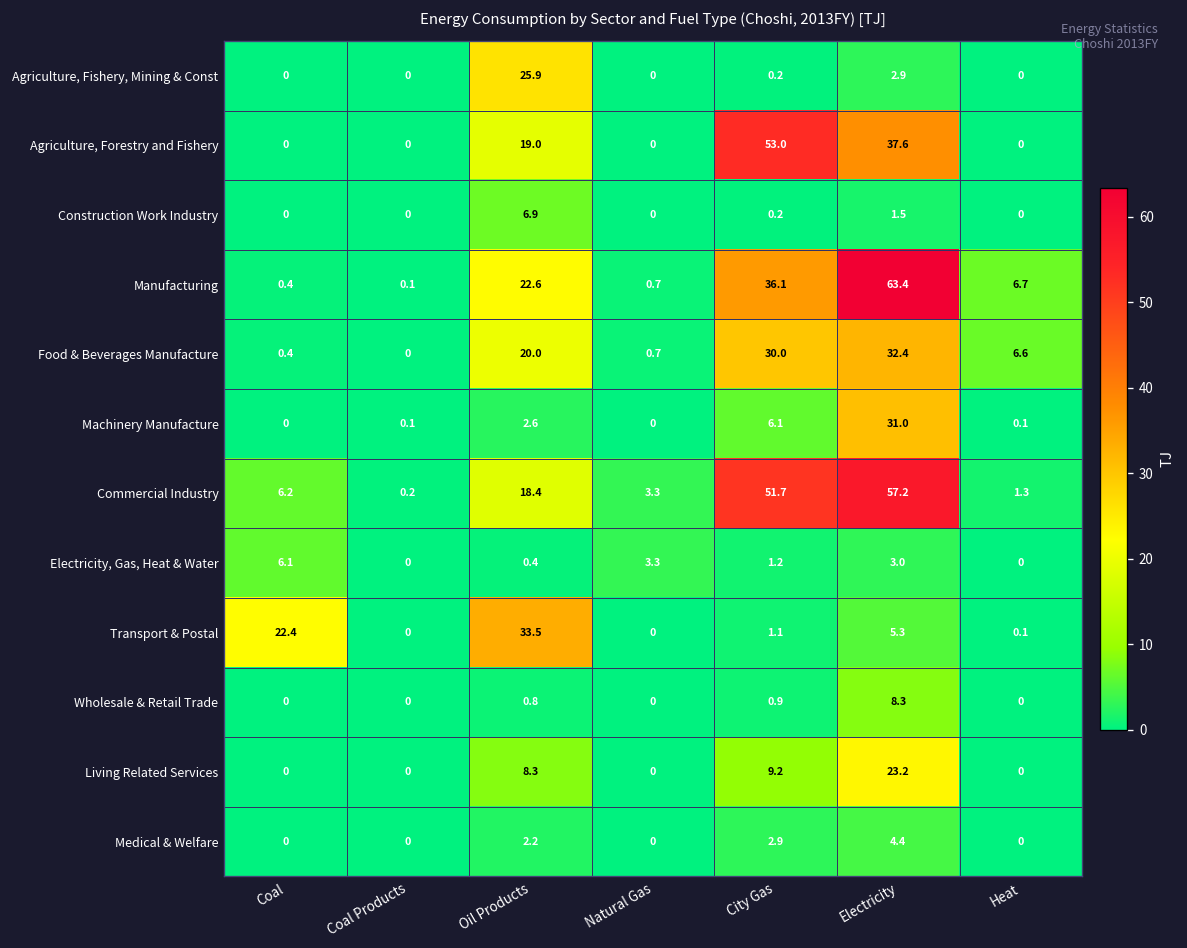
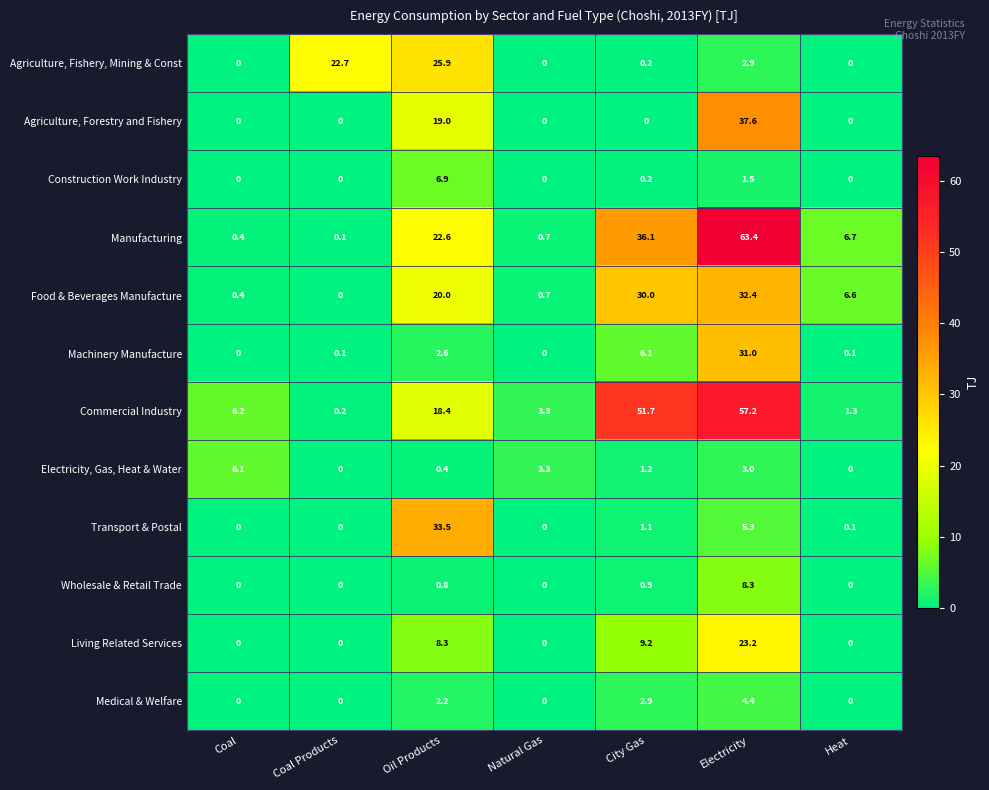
  {
    "Agriculture, Fishery, Mining & Const": {
      "Coal": 0,
-     "Coal Products": 0,
+     "Coal Products": 22.7,
      "Oil Products": 25.9,
      "Natural Gas": 0,
      "City Gas": 0.2,
      "Electricity": 2.9,
      "Heat": 0
    },
    "Agriculture, Forestry and Fishery": {
      "Coal": 0,
      "Coal Products": 0,
      "Oil Products": 19.0,
      "Natural Gas": 0,
-     "City Gas": 53.0,
+     "City Gas": 0,
      "Electricity": 37.6,
      "Heat": 0
    },
    "Construction Work Industry": {
      "Coal": 0,
      "Coal Products": 0,
      "Oil Products": 6.9,
      "Natural Gas": 0,
      "City Gas": 0.2,
      "Electricity": 1.5,
      "Heat": 0
    },
    "Manufacturing": {
      "Coal": 0.4,
      "Coal Products": 0.1,
      "Oil Products": 22.6,
      "Natural Gas": 0.7,
      "City Gas": 36.1,
      "Electricity": 63.4,
      "Heat": 6.7
    },
    "Food & Beverages Manufacture": {
      "Coal": 0.4,
      "Coal Products": 0,
      "Oil Products": 20.0,
      "Natural Gas": 0.7,
      "City Gas": 30.0,
      "Electricity": 32.4,
      "Heat": 6.6
    },
    "Machinery Manufacture": {
      "Coal": 0,
      "Coal Products": 0.1,
      "Oil Products": 2.6,
      "Natural Gas": 0,
      "City Gas": 6.1,
      "Electricity": 31.0,
      "Heat": 0.1
    },
    "Commercial Industry": {
      "Coal": 6.2,
      "Coal Products": 0.2,
      "Oil Products": 18.4,
      "Natural Gas": 3.3,
      "City Gas": 51.7,
      "Electricity": 57.2,
      "Heat": 1.3
    },
    "Electricity, Gas, Heat & Water": {
      "Coal": 6.1,
      "Coal Products": 0,
      "Oil Products": 0.4,
      "Natural Gas": 3.3,
      "City Gas": 1.2,
      "Electricity": 3.0,
      "Heat": 0
    },
    "Transport & Postal": {
-     "Coal": 22.4,
+     "Coal": 0,
      "Coal Products": 0,
      "Oil Products": 33.5,
      "Natural Gas": 0,
      "City Gas": 1.1,
      "Electricity": 5.3,
      "Heat": 0.1
    },
    "Wholesale & Retail Trade": {
      "Coal": 0,
      "Coal Products": 0,
      "Oil Products": 0.8,
      "Natural Gas": 0,
      "City Gas": 0.9,
      "Electricity": 8.3,
      "Heat": 0
    },
    "Living Related Services": {
      "Coal": 0,
      "Coal Products": 0,
      "Oil Products": 8.3,
      "Natural Gas": 0,
      "City Gas": 9.2,
      "Electricity": 23.2,
      "Heat": 0
    },
    "Medical & Welfare": {
      "Coal": 0,
      "Coal Products": 0,
      "Oil Products": 2.2,
      "Natural Gas": 0,
      "City Gas": 2.9,
      "Electricity": 4.4,
      "Heat": 0
    }
  }
